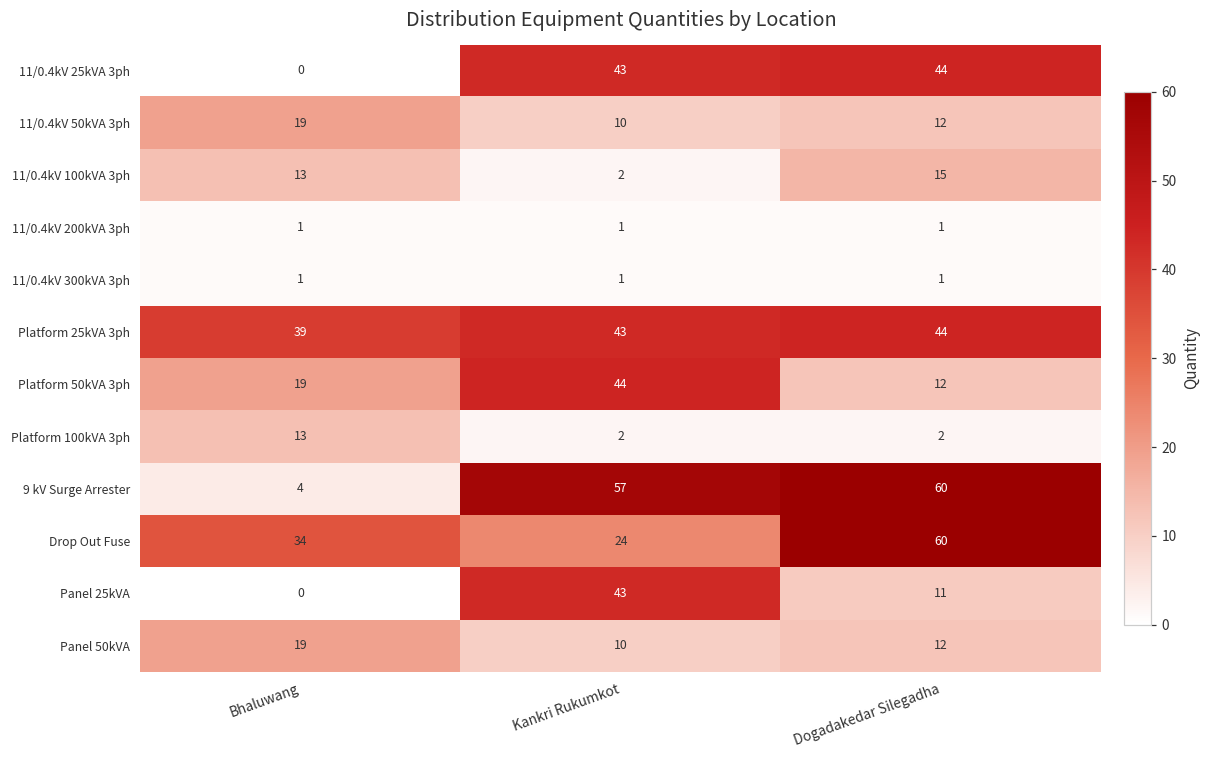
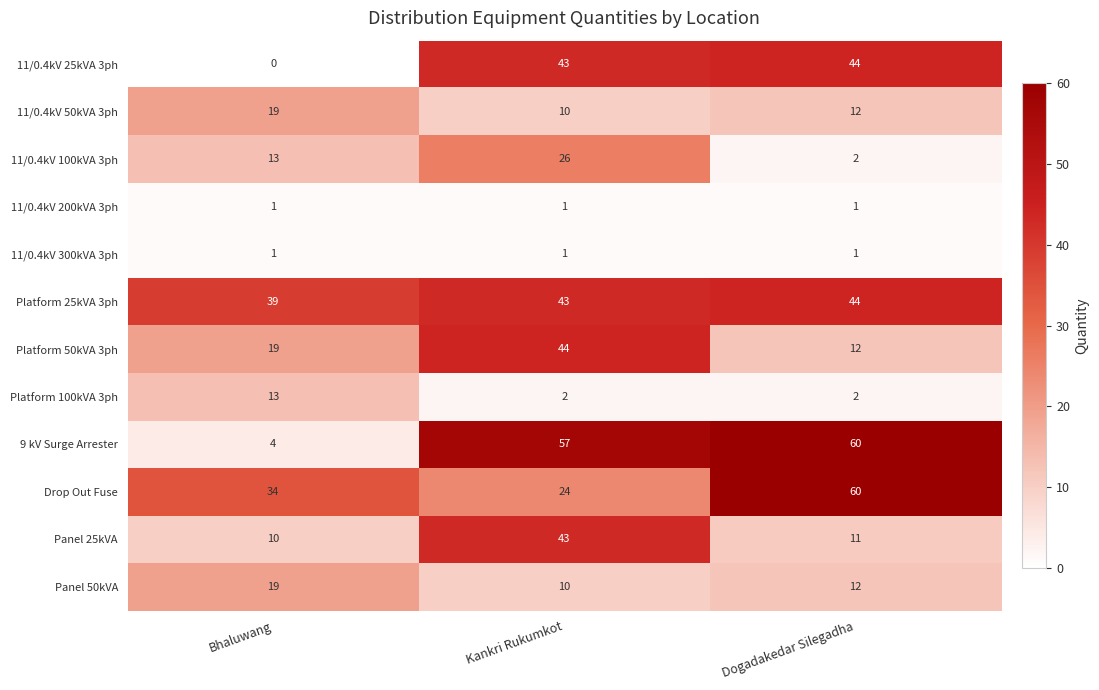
  {
    "11/0.4kV 25kVA 3ph": {
      "Bhaluwang": 0,
      "Kankri Rukumkot": 43,
      "Dogadakedar Silegadha": 44
    },
    "11/0.4kV 50kVA 3ph": {
      "Bhaluwang": 19,
      "Kankri Rukumkot": 10,
      "Dogadakedar Silegadha": 12
    },
    "11/0.4kV 100kVA 3ph": {
      "Bhaluwang": 13,
-     "Kankri Rukumkot": 2,
-     "Dogadakedar Silegadha": 15
+     "Kankri Rukumkot": 26,
+     "Dogadakedar Silegadha": 2
    },
    "11/0.4kV 200kVA 3ph": {
      "Bhaluwang": 1,
      "Kankri Rukumkot": 1,
      "Dogadakedar Silegadha": 1
    },
    "11/0.4kV 300kVA 3ph": {
      "Bhaluwang": 1,
      "Kankri Rukumkot": 1,
      "Dogadakedar Silegadha": 1
    },
    "Platform 25kVA 3ph": {
      "Bhaluwang": 39,
      "Kankri Rukumkot": 43,
      "Dogadakedar Silegadha": 44
    },
    "Platform 50kVA 3ph": {
      "Bhaluwang": 19,
      "Kankri Rukumkot": 44,
      "Dogadakedar Silegadha": 12
    },
    "Platform 100kVA 3ph": {
      "Bhaluwang": 13,
      "Kankri Rukumkot": 2,
      "Dogadakedar Silegadha": 2
    },
    "9 kV Surge Arrester": {
      "Bhaluwang": 4,
      "Kankri Rukumkot": 57,
      "Dogadakedar Silegadha": 60
    },
    "Drop Out Fuse": {
      "Bhaluwang": 34,
      "Kankri Rukumkot": 24,
      "Dogadakedar Silegadha": 60
    },
    "Panel 25kVA": {
-     "Bhaluwang": 0,
+     "Bhaluwang": 10,
      "Kankri Rukumkot": 43,
      "Dogadakedar Silegadha": 11
    },
    "Panel 50kVA": {
      "Bhaluwang": 19,
      "Kankri Rukumkot": 10,
      "Dogadakedar Silegadha": 12
    }
  }
